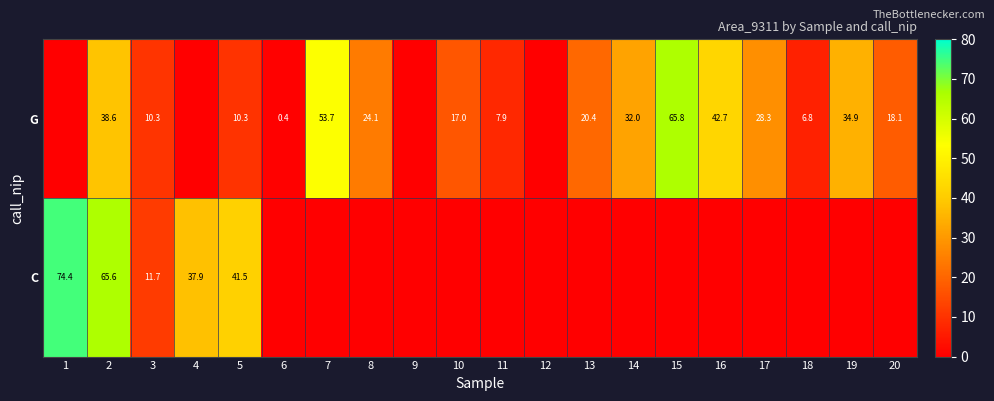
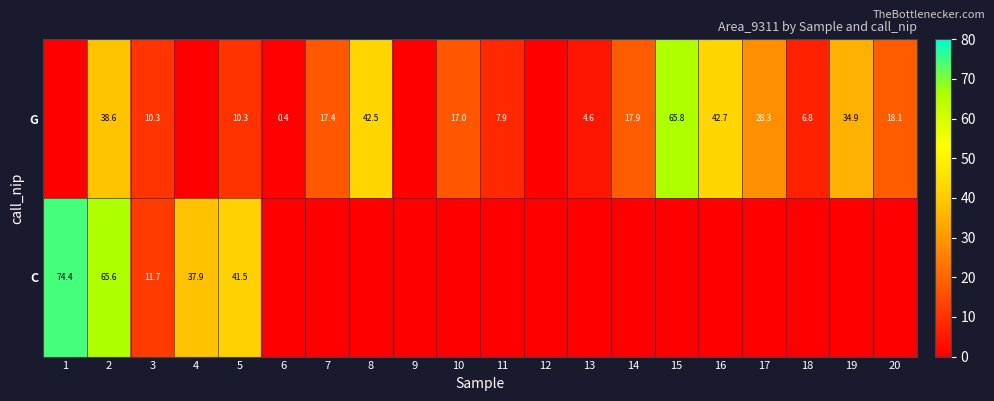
  {
    "G": {
      "2": 38.6,
      "3": 10.3,
      "5": 10.3,
      "6": 0.4,
-     "7": 53.7,
-     "8": 24.1,
+     "7": 17.4,
+     "8": 42.5,
      "10": 17.0,
      "11": 7.9,
-     "13": 20.4,
-     "14": 32.0,
+     "13": 4.6,
+     "14": 17.9,
      "15": 65.8,
      "16": 42.7,
      "17": 28.3,
      "18": 6.8,
      "19": 34.9,
      "20": 18.1
    },
    "C": {
      "1": 74.4,
      "2": 65.6,
      "3": 11.7,
      "4": 37.9,
      "5": 41.5
    }
  }
